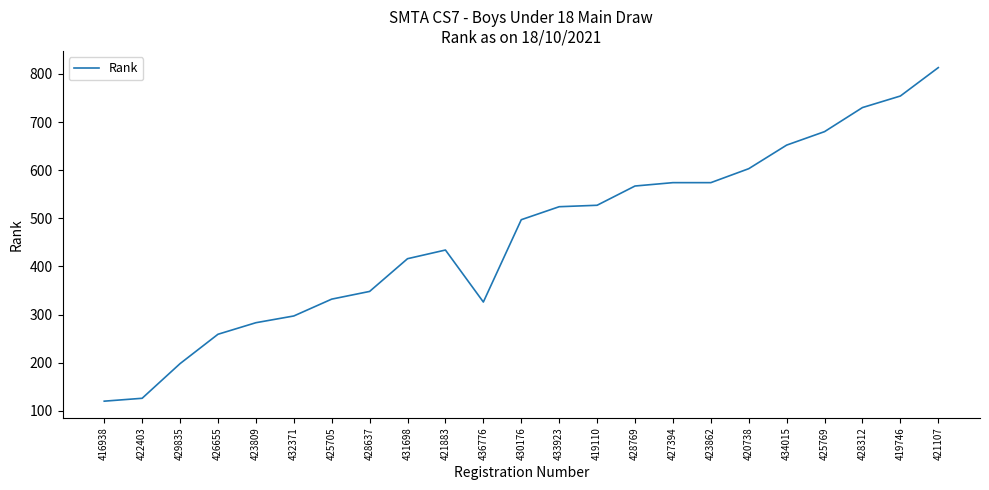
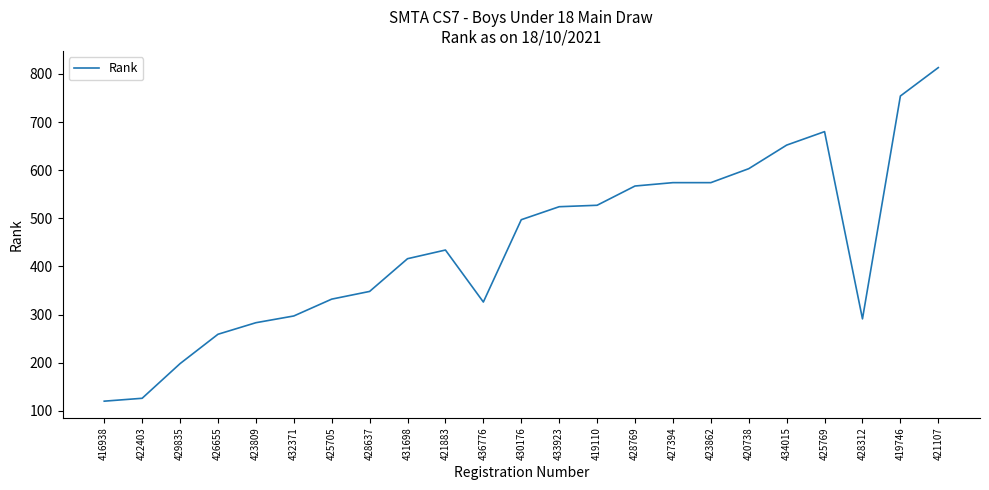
  {
    "416938": 120,
    "422403": 130,
    "429835": 200,
    "426655": 260,
    "423809": 280,
    "432371": 300,
    "425705": 330,
    "428637": 350,
    "431698": 420,
    "421883": 430,
    "436776": 330,
    "430176": 500,
    "433923": 520,
    "419110": 530,
    "428769": 570,
    "427394": 570,
    "423862": 570,
    "420738": 600,
    "434015": 650,
    "425769": 680,
-   "428312": 730,
+   "428312": 290,
    "419746": 750,
    "421107": 810
  }
